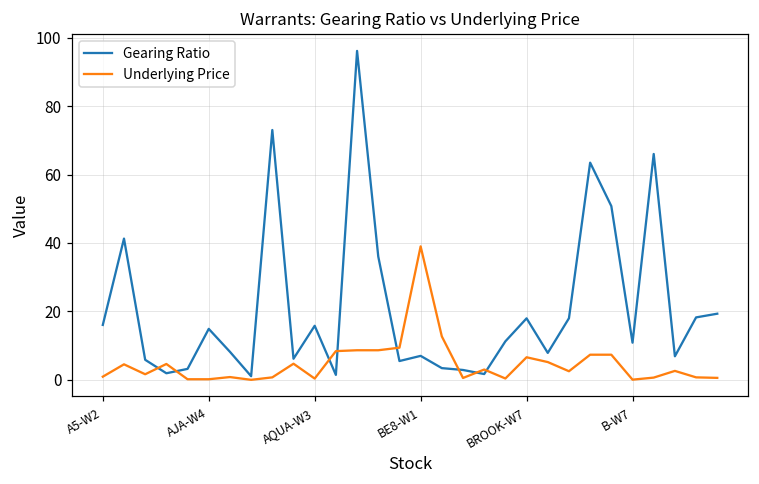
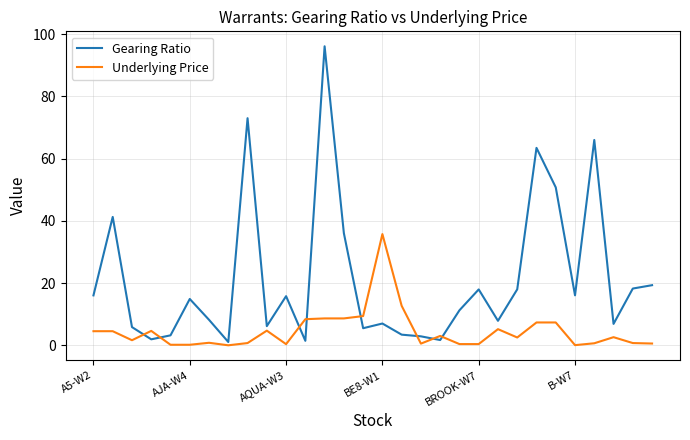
  {
    "Gearing Ratio": {
      "A5-W2": 16,
      "AJA-W4": 15,
      "AQUA-W3": 16,
      "BE8-W1": 7,
      "BROOK-W7": 18,
-     "B-W7": 11
+     "B-W7": 16
    },
    "Underlying Price": {
-     "A5-W2": 1,
+     "A5-W2": 5,
      "AJA-W4": 0,
      "AQUA-W3": 0,
-     "BE8-W1": 39,
-     "BROOK-W7": 7,
+     "BE8-W1": 36,
+     "BROOK-W7": 0,
      "B-W7": 0
    }
  }
